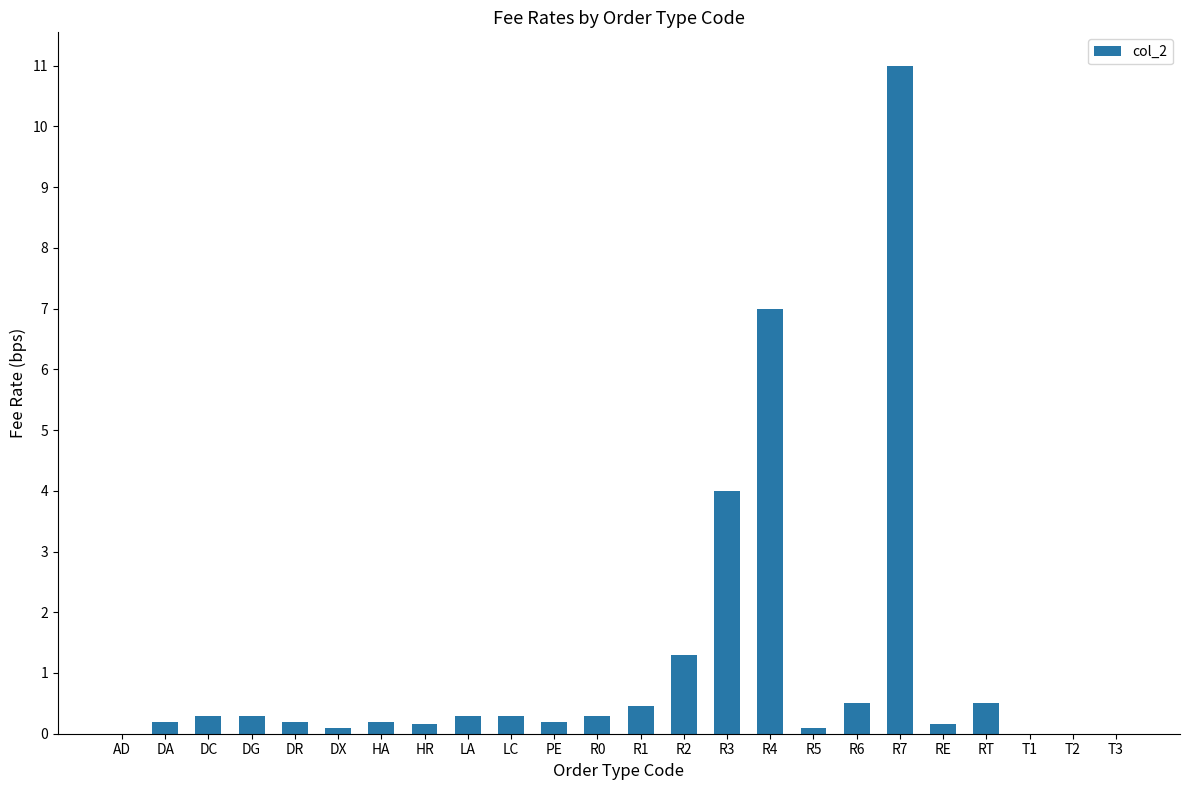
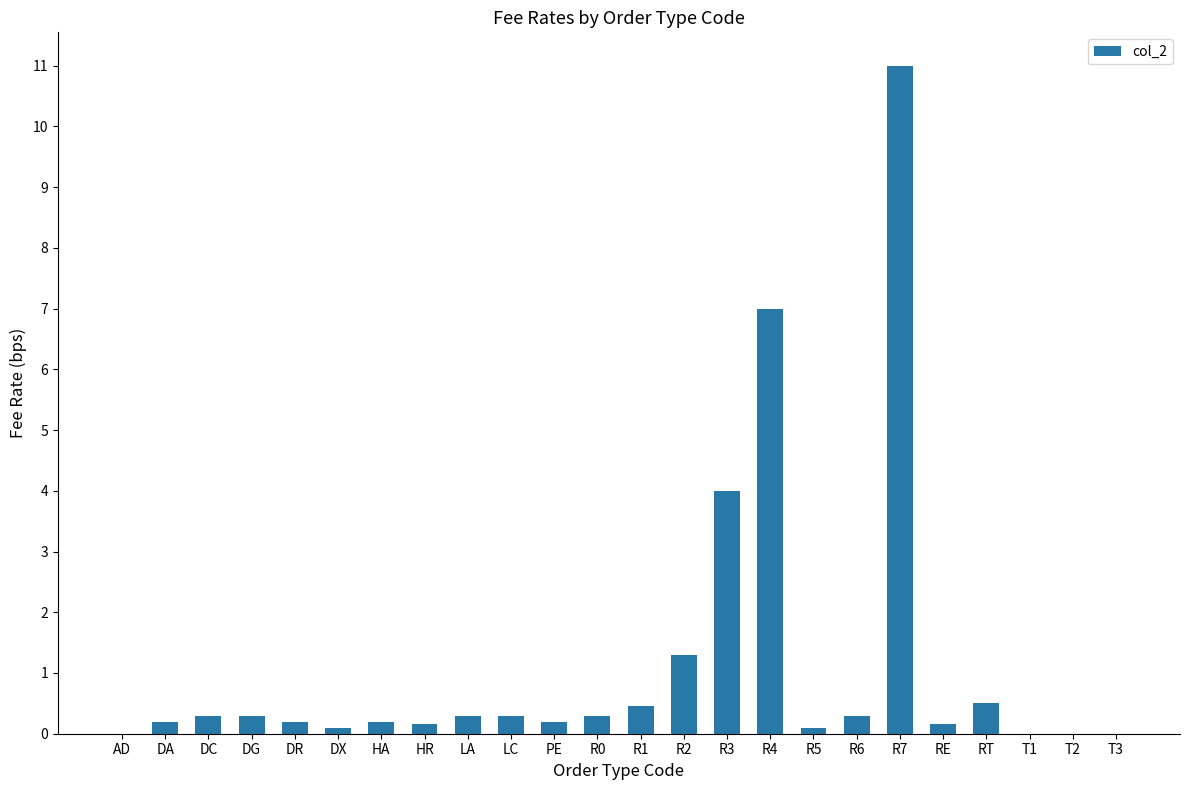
  {
    "AD": 0.0,
    "DA": 0.2,
    "DC": 0.3,
    "DG": 0.3,
    "DR": 0.2,
    "DX": 0.1,
    "HA": 0.2,
    "HR": 0.2,
    "LA": 0.3,
    "LC": 0.3,
    "PE": 0.2,
    "R0": 0.3,
    "R1": 0.5,
    "R2": 1.3,
    "R3": 4.0,
    "R4": 7.0,
    "R5": 0.1,
-   "R6": 0.5,
+   "R6": 0.3,
    "R7": 11.0,
    "RE": 0.2,
    "RT": 0.5,
    "T1": 0.0,
    "T2": 0.0,
    "T3": 0.0
  }
